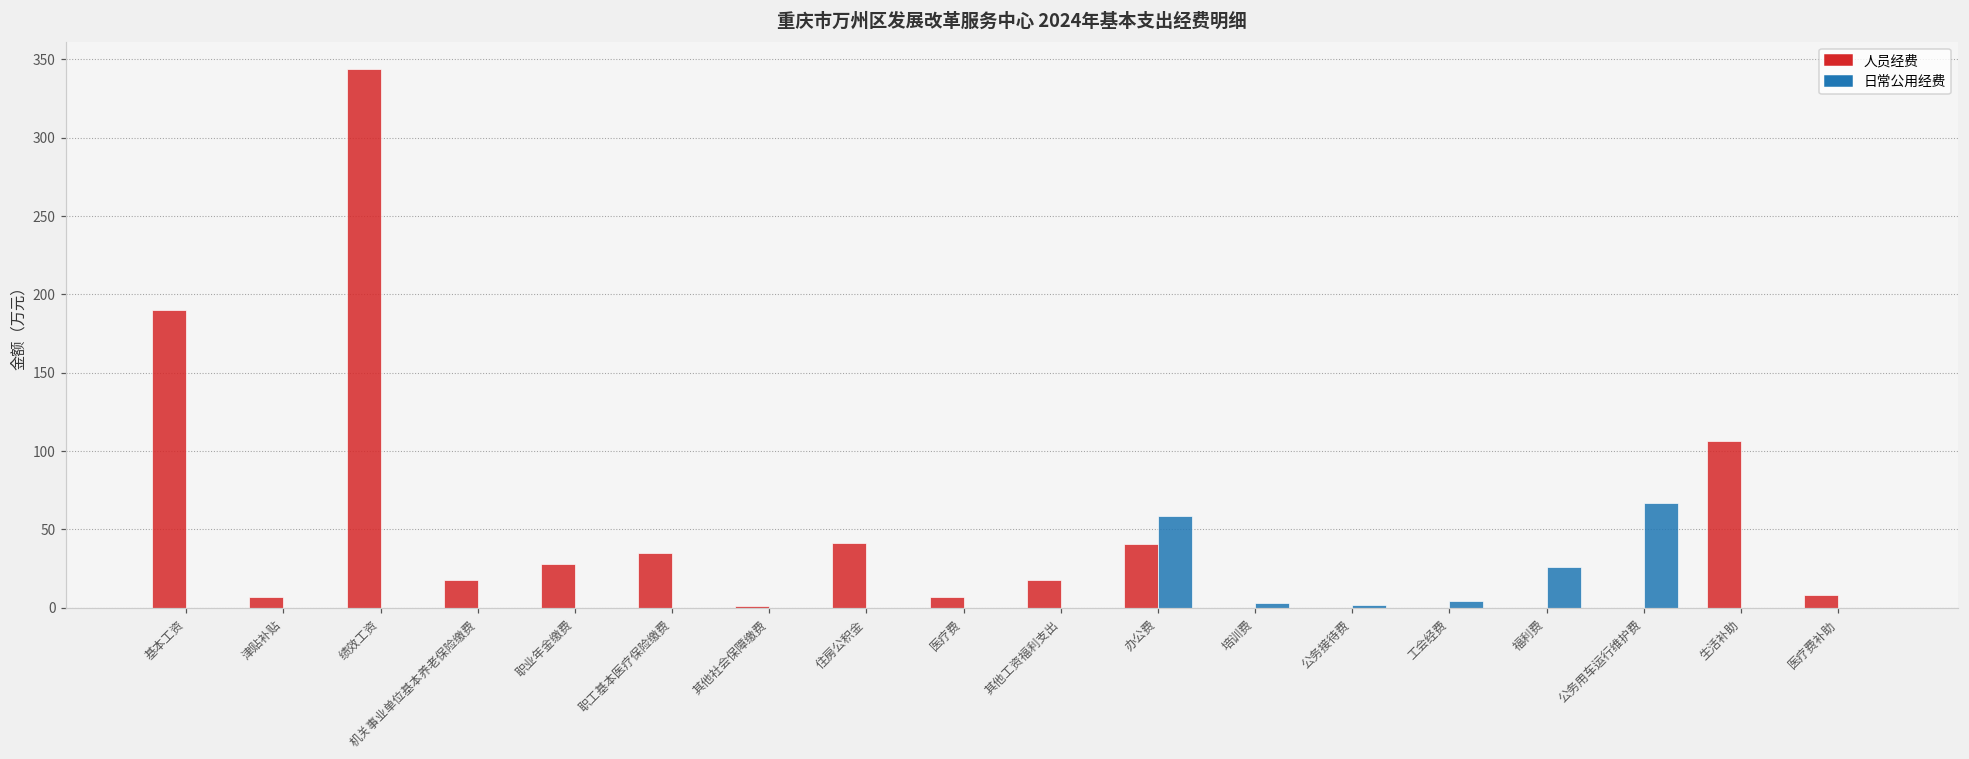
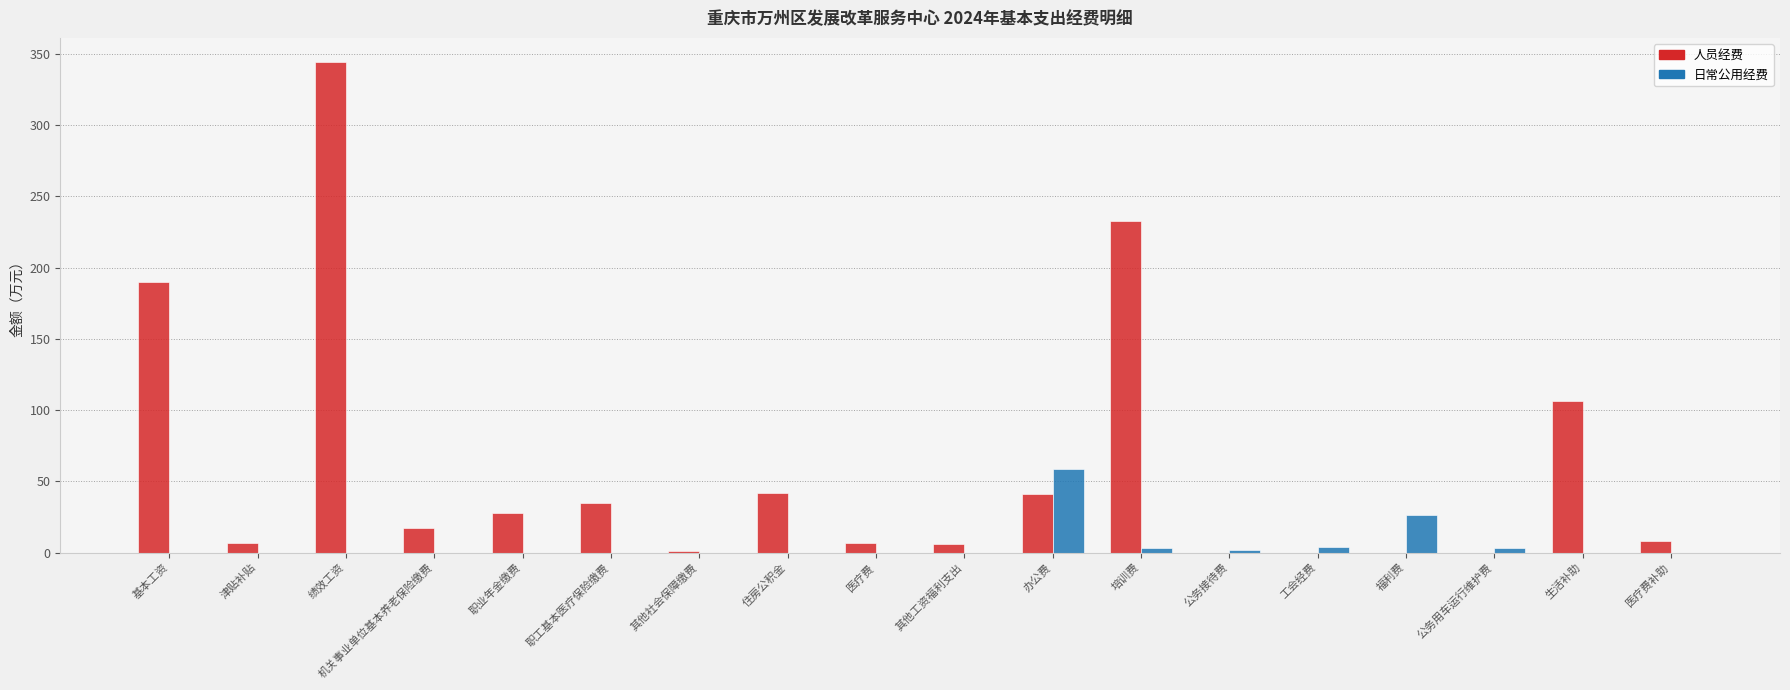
  {
    "人员经费": {
      "基本工资": 190,
      "津贴补贴": 7,
      "绩效工资": 344,
      "机关事业单位基本养老保险缴费": 17,
      "职业年金缴费": 28,
      "职工基本医疗保险缴费": 35,
      "住房公积金": 41,
      "医疗费": 7,
-     "其他工资福利支出": 18,
+     "其他工资福利支出": 6,
      "办公费": 41,
-     "培训费": 0,
+     "培训费": 233,
      "公务接待费": 0,
      "工会经费": 0,
      "福利费": 0,
      "公务用车运行维护费": 0,
      "生活补助": 106,
      "医疗费补助": 8
    },
    "日常公用经费": {
      "基本工资": 0,
      "津贴补贴": 0,
      "绩效工资": 0,
      "机关事业单位基本养老保险缴费": 0,
      "职业年金缴费": 0,
      "职工基本医疗保险缴费": 0,
      "其他社会保障缴费": 0,
      "住房公积金": 0,
      "医疗费": 0,
      "其他工资福利支出": 0,
      "办公费": 58,
      "培训费": 3,
      "公务接待费": 2,
      "工会经费": 4,
      "福利费": 26,
-     "公务用车运行维护费": 67,
+     "公务用车运行维护费": 3,
      "生活补助": 0,
      "医疗费补助": 0
    }
  }
